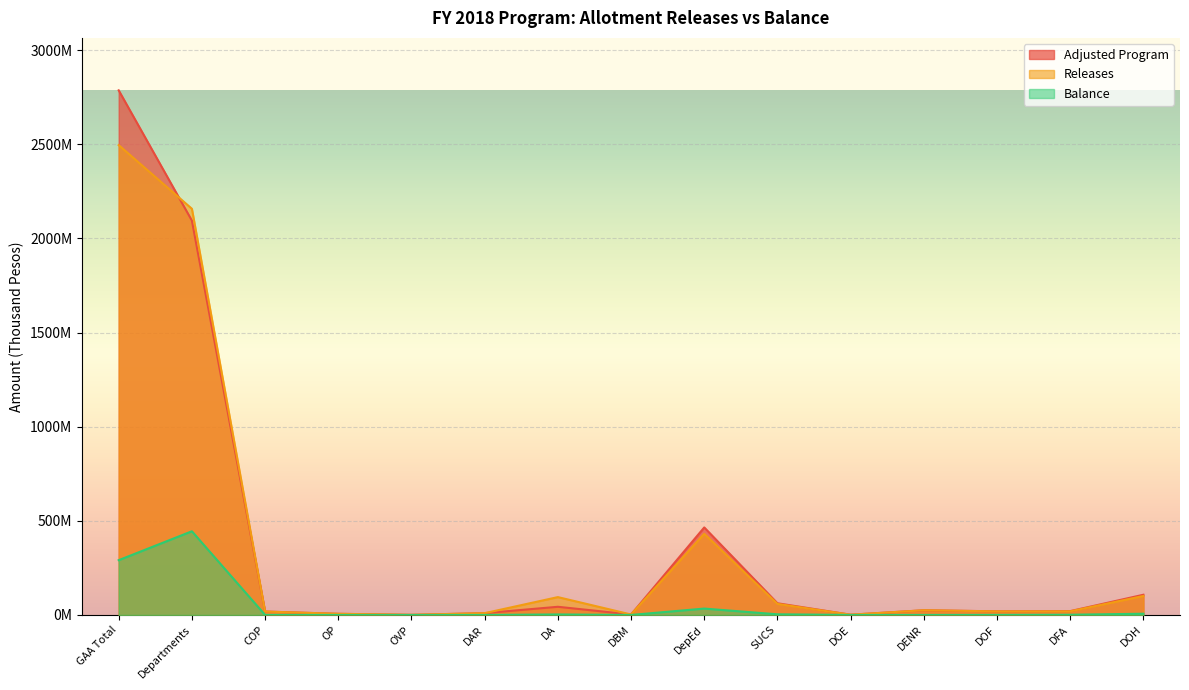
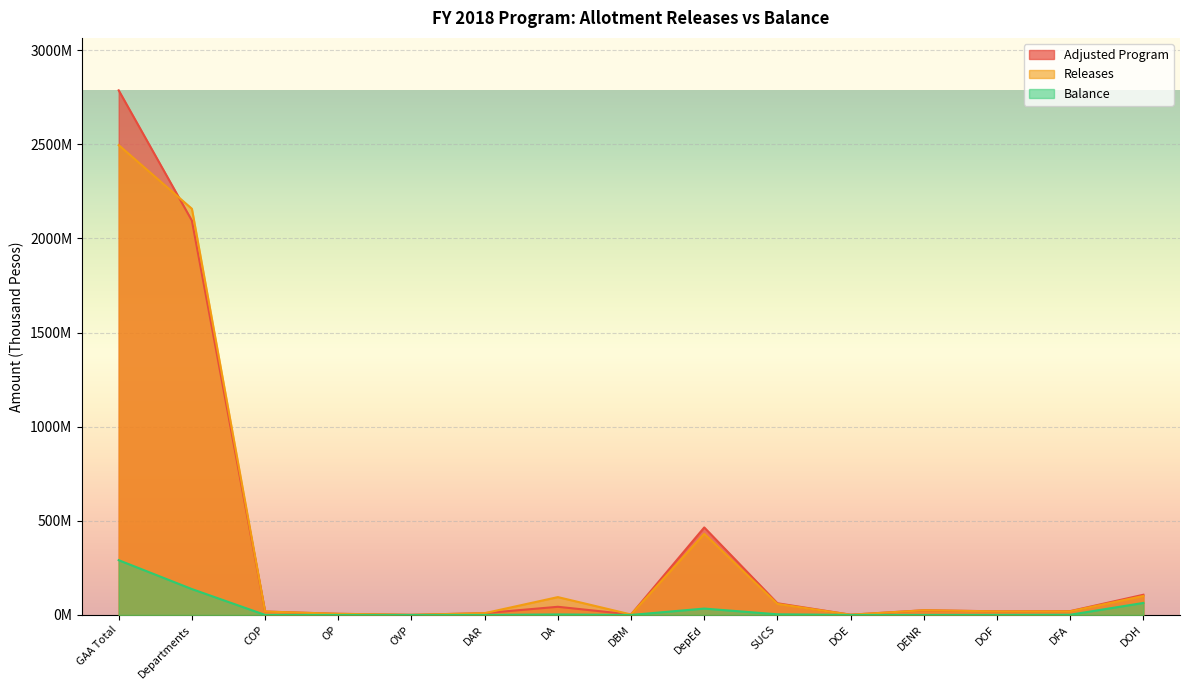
  {
    "Adjusted Program": {
      "GAA Total": 2790000000,
      "Departments": 2090000000,
      "DA": 40000000,
      "DepEd": 460000000
    },
    "Releases": {
      "GAA Total": 2500000000,
      "Departments": 2160000000,
      "DA": 90000000,
      "DepEd": 430000000
    },
    "Balance": {
      "GAA Total": 290000000,
-     "Departments": 440000000,
+     "Departments": 140000000,
      "COP": 0,
      "DA": 0,
      "DepEd": 30000000,
      "SUCS": 0,
      "DENR": 0,
      "DOF": 0,
      "DFA": 0,
-     "DOH": 10000000
+     "DOH": 60000000
    }
  }
